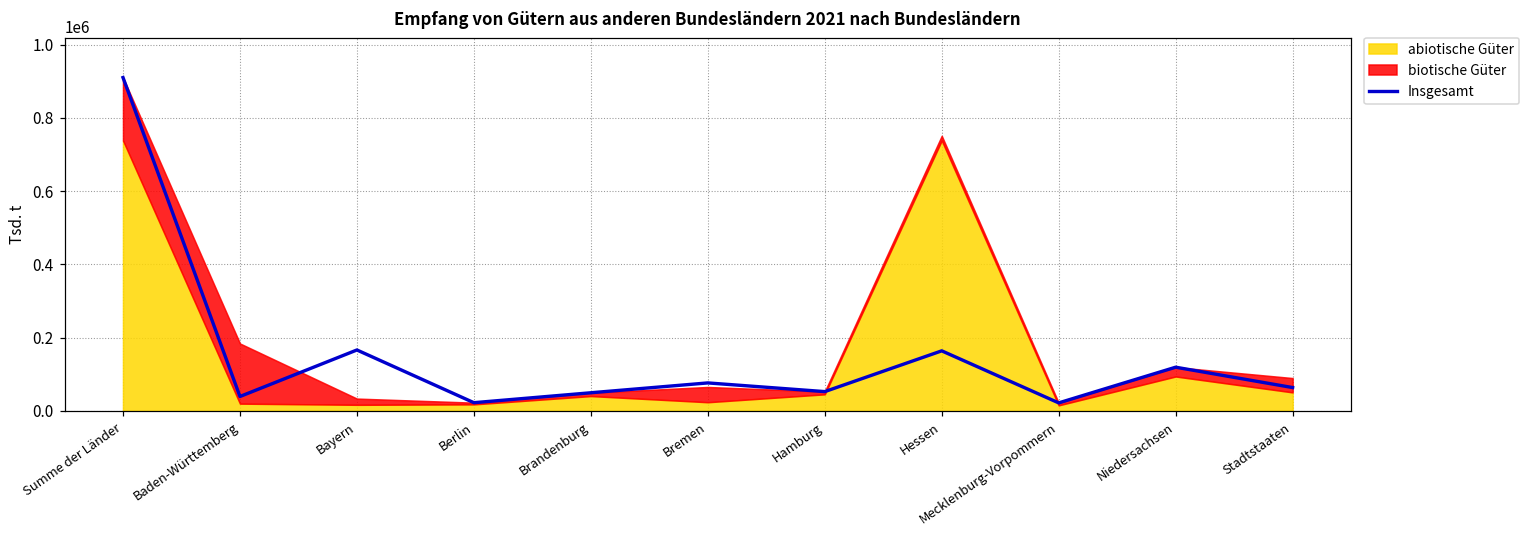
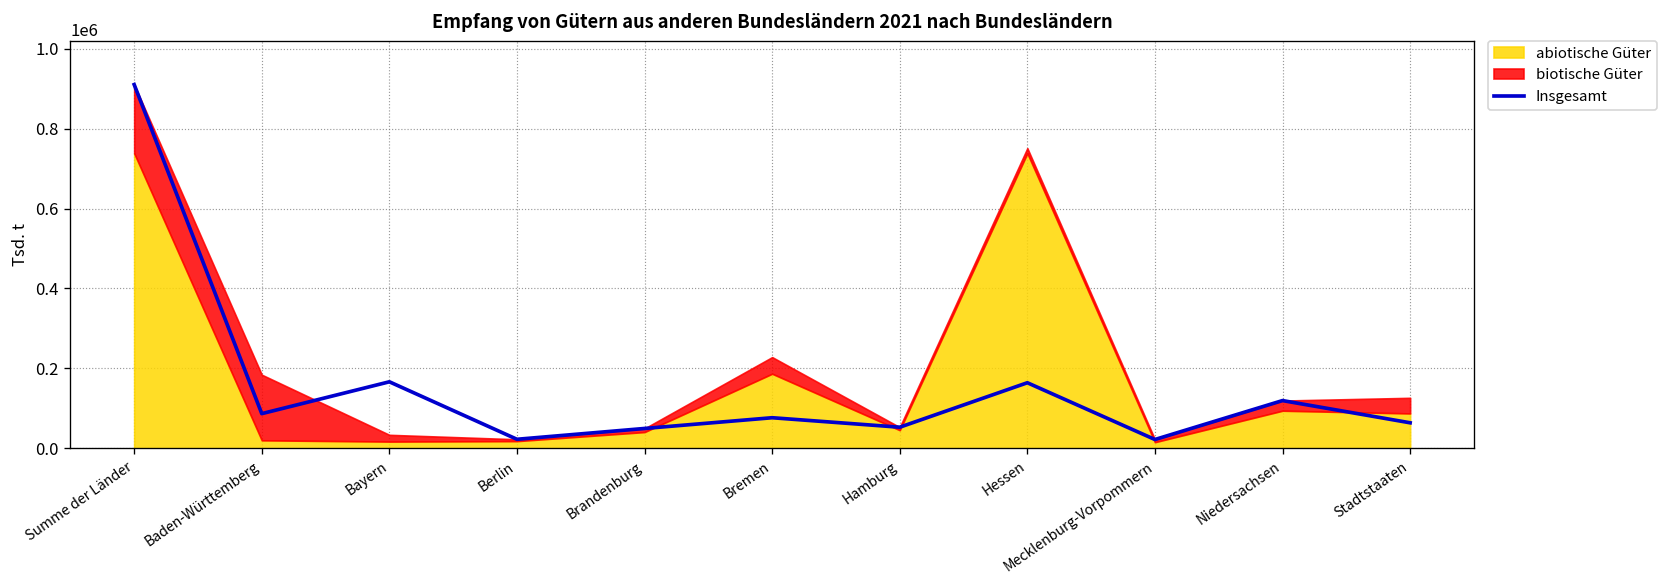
  {
    "abiotische Güter": {
      "Summe der Länder": 740000,
      "Baden-Württemberg": 20000,
      "Bayern": 20000,
      "Brandenburg": 40000,
-     "Bremen": 20000,
+     "Bremen": 190000,
      "Hessen": 740000,
      "Niedersachsen": 90000,
-     "Stadtstaaten": 50000
+     "Stadtstaaten": 90000
    },
    "Insgesamt": {
-     "Baden-Württemberg": 40000,
+     "Baden-Württemberg": 90000,
      "Bayern": 170000,
      "Bremen": 80000,
      "Hessen": 160000,
      "Stadtstaaten": 60000
    },
    "biotische Güter": {
      "Baden-Württemberg": 160000,
      "Bayern": 20000,
      "Bremen": 40000,
      "Hessen": 10000,
      "Stadtstaaten": 40000
    }
  }
